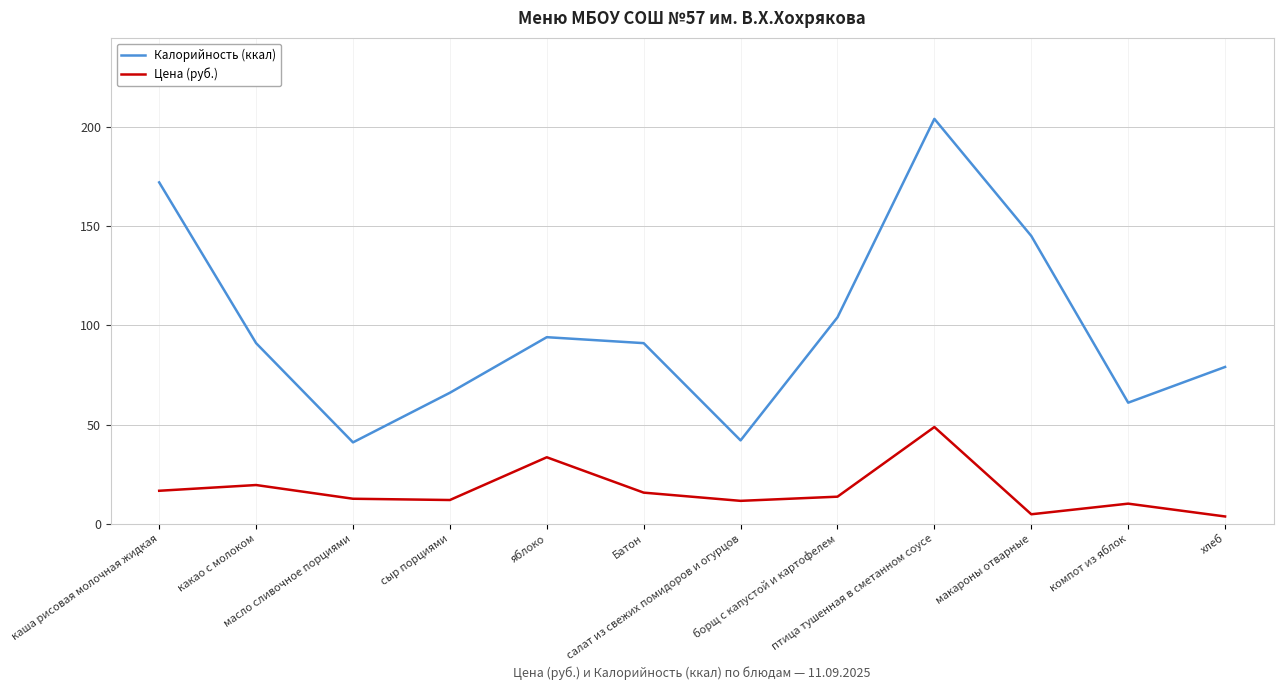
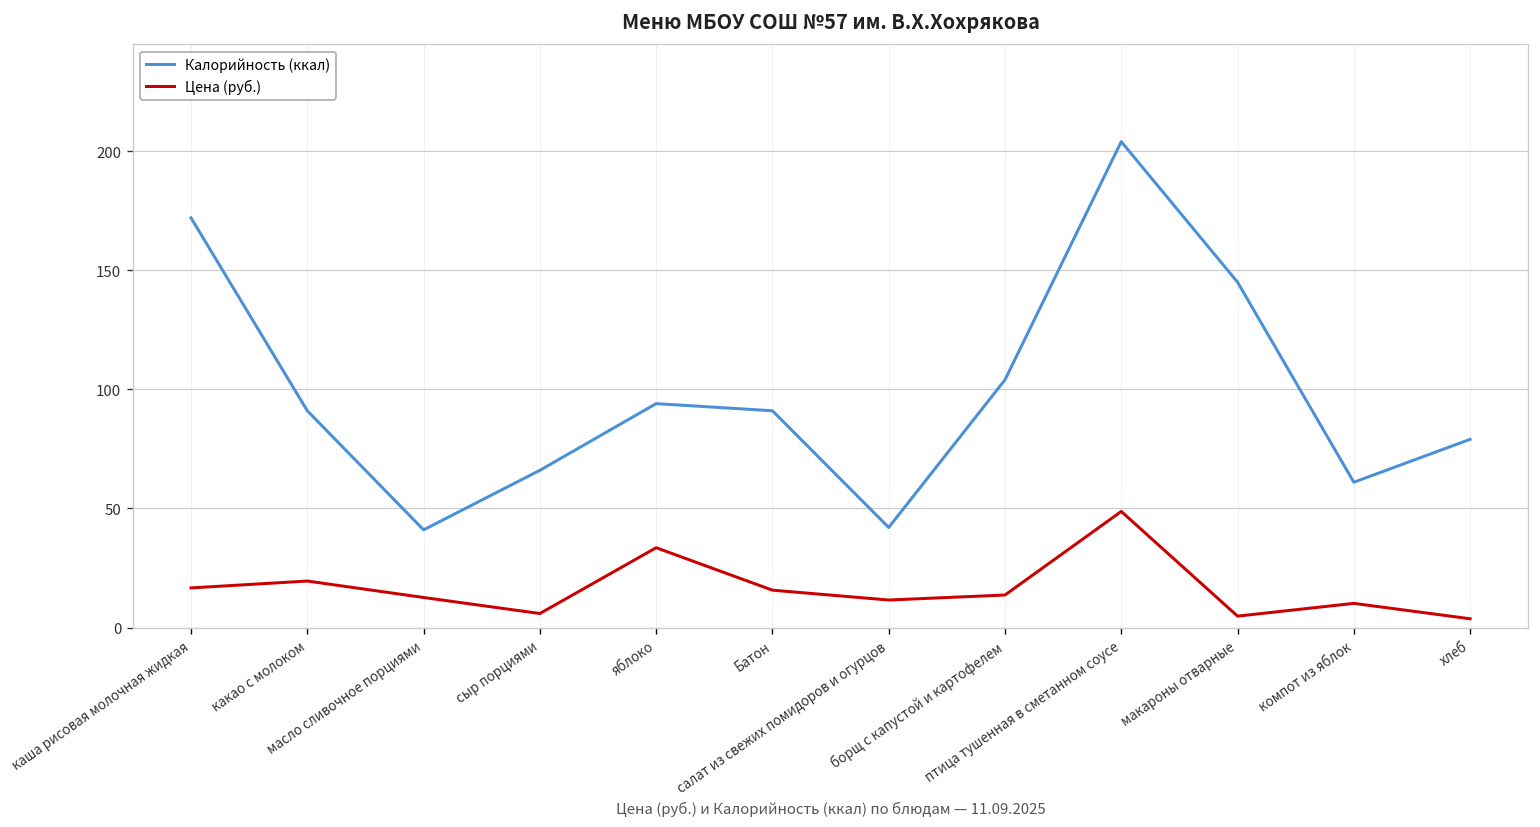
  {
    "Калорийность (ккал)": {
      "каша рисовая молочная жидкая": 172,
      "какао с молоком": 91,
      "масло сливочное порциями": 41,
      "сыр порциями": 66,
      "яблоко": 94,
      "Батон": 91,
      "салат из свежих помидоров и огурцов": 42,
      "борщ с капустой и картофелем": 104,
      "птица тушенная в сметанном соусе": 204,
      "макароны отварные": 145,
      "компот из яблок": 61,
      "хлеб": 79
    },
    "Цена (руб.)": {
      "каша рисовая молочная жидкая": 17,
      "какао с молоком": 20,
      "масло сливочное порциями": 13,
-     "сыр порциями": 12,
+     "сыр порциями": 6,
      "яблоко": 34,
      "Батон": 16,
      "салат из свежих помидоров и огурцов": 12,
      "борщ с капустой и картофелем": 14,
      "птица тушенная в сметанном соусе": 49,
      "макароны отварные": 5,
      "компот из яблок": 10,
      "хлеб": 4
    }
  }
